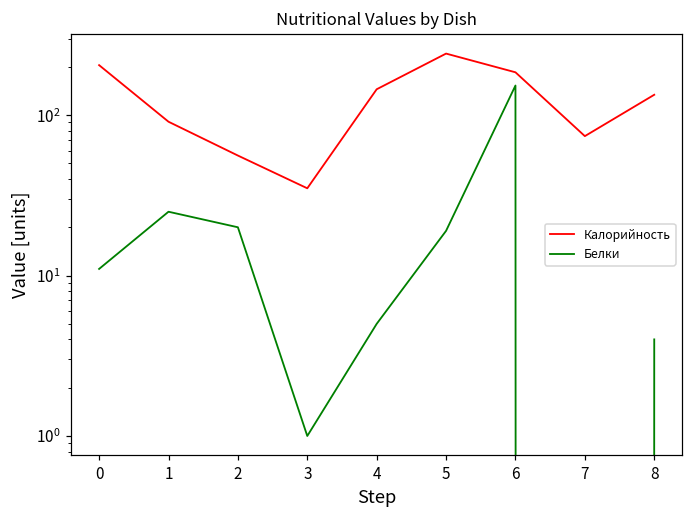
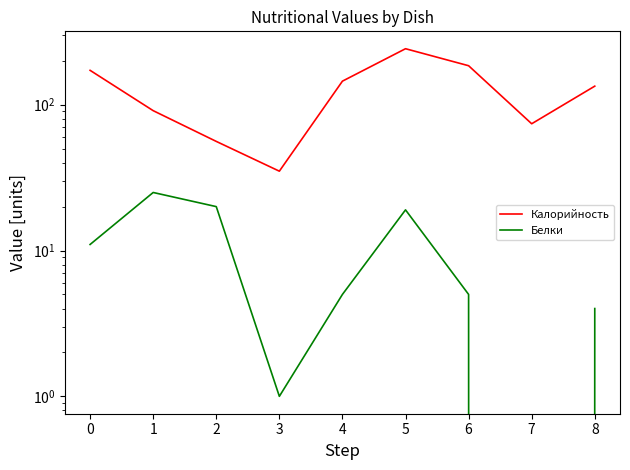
  {
    "Калорийность": {
-     "0": 210,
+     "0": 170,
      "1": 90,
      "2": 56,
      "3": 35,
      "4": 150,
      "5": 240,
      "6": 190,
      "7": 70,
      "8": 130
    },
    "Белки": {
      "0": 11,
      "1": 25,
      "2": 20,
      "3": 1,
      "4": 5,
      "5": 19,
-     "6": 150,
+     "6": 5,
      "8": 4
    }
  }
